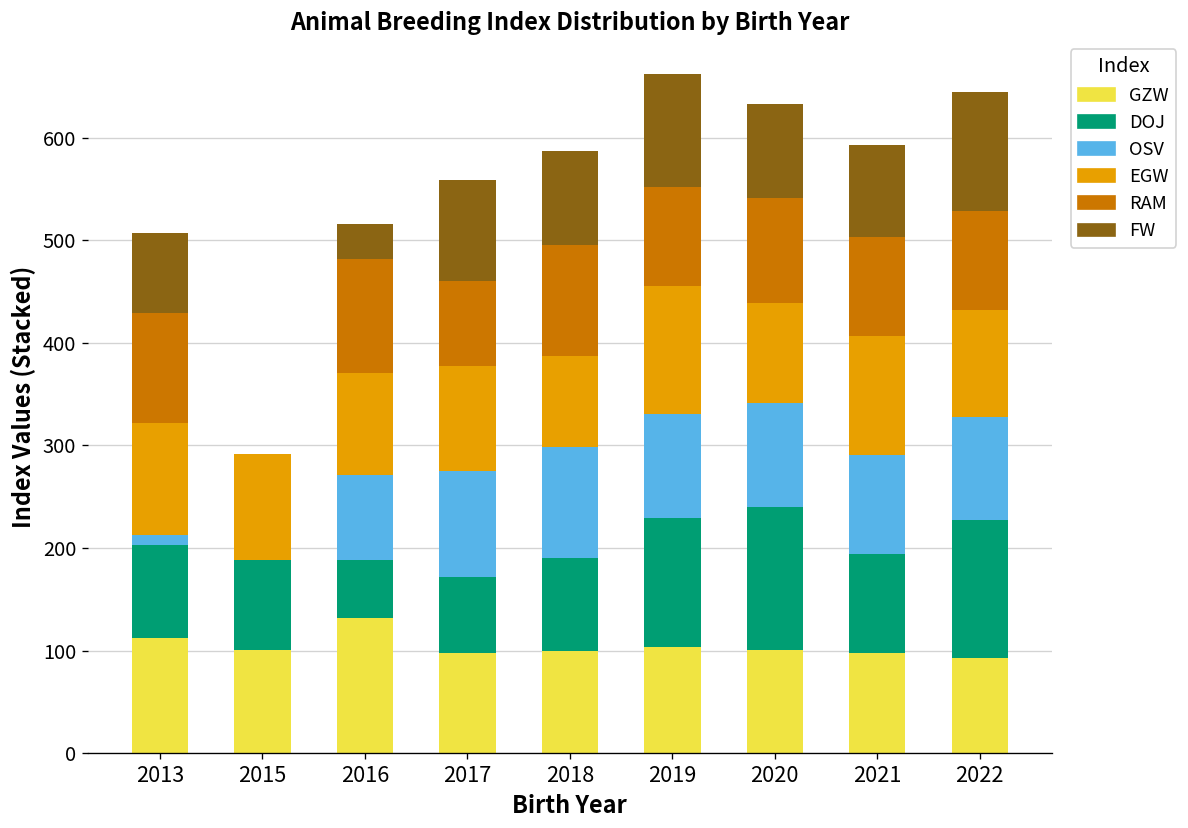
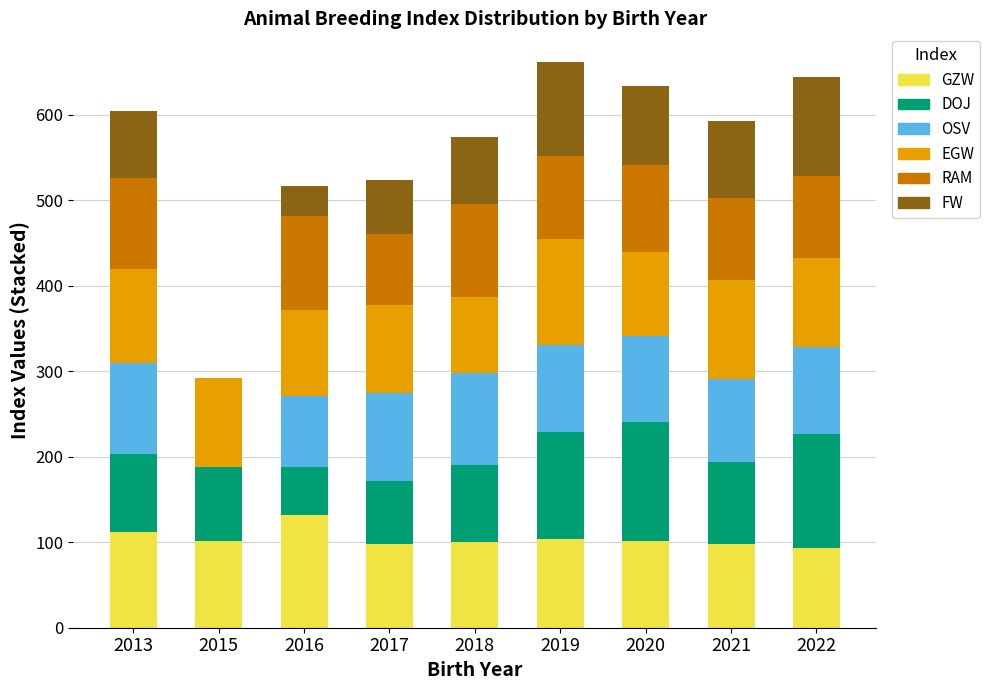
  {
    "GZW": {
      "2013": 110,
      "2015": 100,
      "2016": 130,
      "2017": 100,
      "2018": 100,
      "2019": 100,
      "2020": 100,
      "2021": 100,
      "2022": 90
    },
    "DOJ": {
      "2013": 90,
      "2015": 90,
      "2016": 60,
      "2017": 70,
      "2018": 90,
      "2019": 130,
      "2020": 140,
      "2021": 100,
      "2022": 130
    },
    "OSV": {
-     "2013": 10,
+     "2013": 110,
      "2015": 0,
      "2016": 80,
      "2017": 100,
      "2018": 110,
      "2019": 100,
      "2020": 100,
      "2021": 100,
      "2022": 100
    },
    "FW": {
      "2013": 80,
      "2015": 0,
      "2016": 30,
-     "2017": 100,
-     "2018": 90,
+     "2017": 60,
+     "2018": 80,
      "2019": 110,
      "2020": 90,
      "2021": 90,
      "2022": 120
    }
  }
